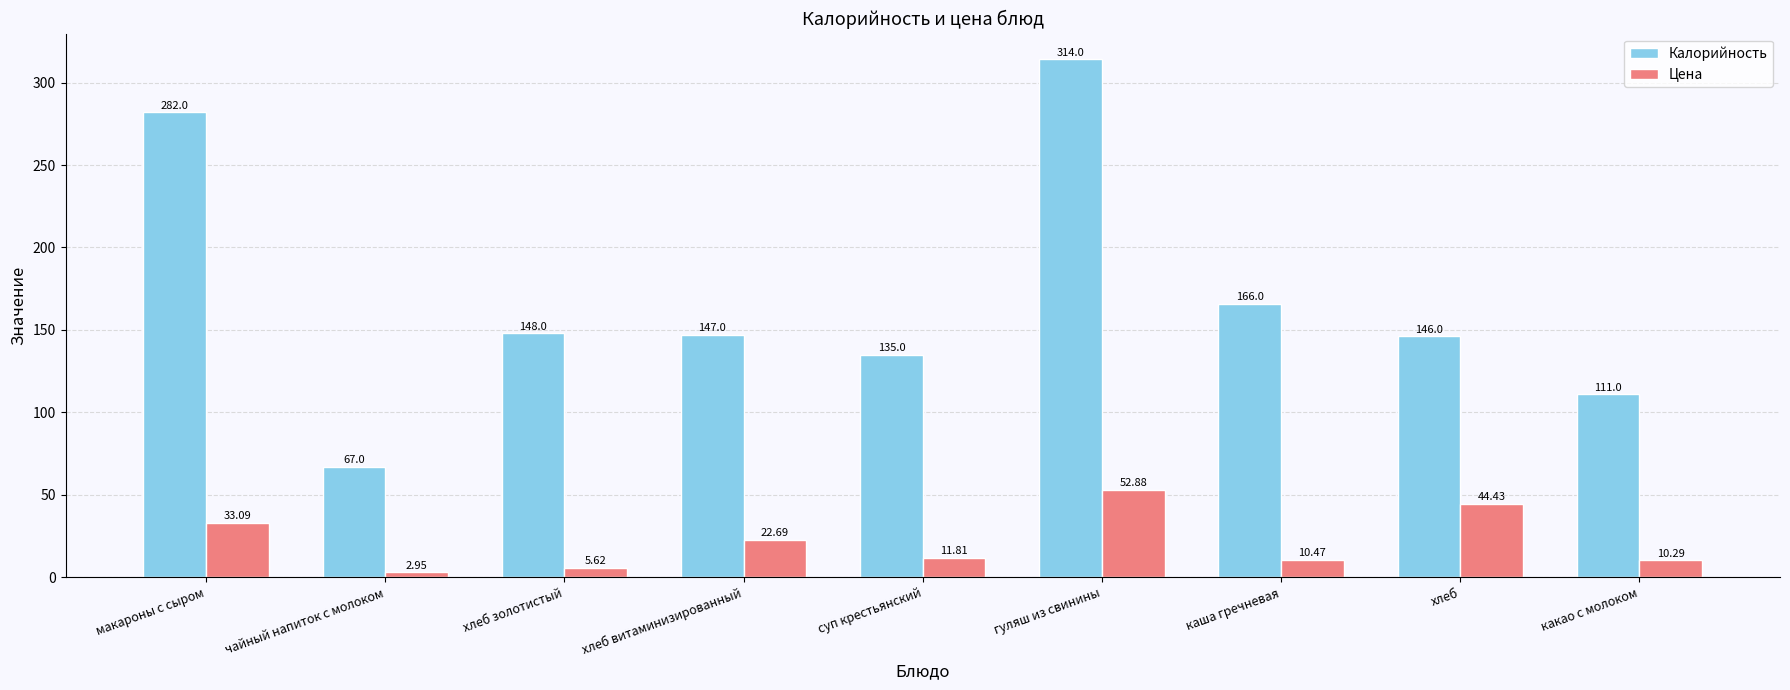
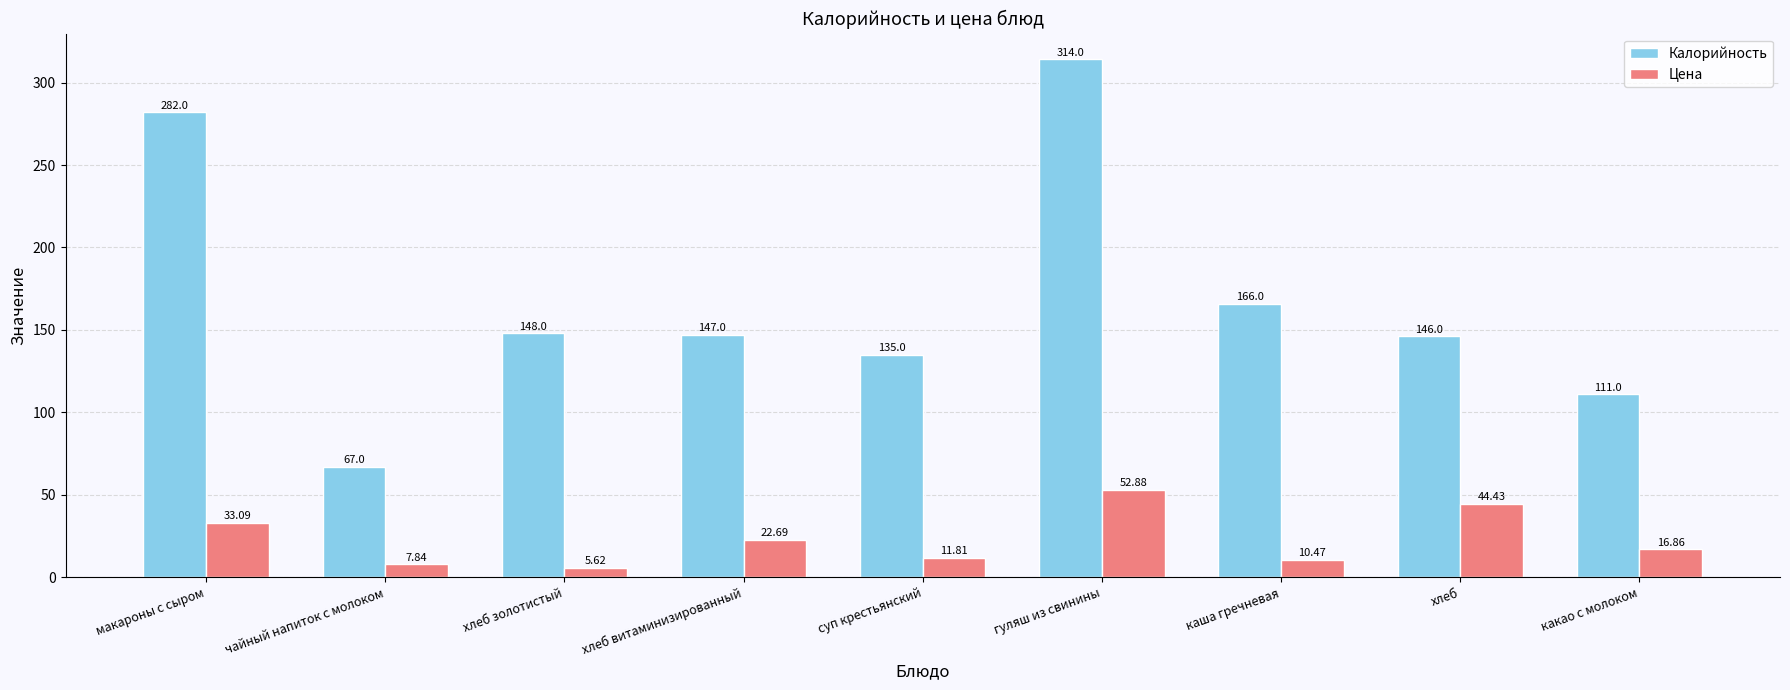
  {
    "Калорийность": {
      "макароны с сыром": 282.0,
      "чайный напиток с молоком": 67.0,
      "хлеб золотистый": 148.0,
      "хлеб витаминизированный": 147.0,
      "суп крестьянский": 135.0,
      "гуляш из свинины": 314.0,
      "каша гречневая": 166.0,
      "хлеб": 146.0,
      "какао с молоком": 111.0
    },
    "Цена": {
      "макароны с сыром": 33.09,
-     "чайный напиток с молоком": 2.95,
+     "чайный напиток с молоком": 7.84,
      "хлеб золотистый": 5.62,
      "хлеб витаминизированный": 22.69,
      "суп крестьянский": 11.81,
      "гуляш из свинины": 52.88,
      "каша гречневая": 10.47,
      "хлеб": 44.43,
-     "какао с молоком": 10.29
+     "какао с молоком": 16.86
    }
  }
